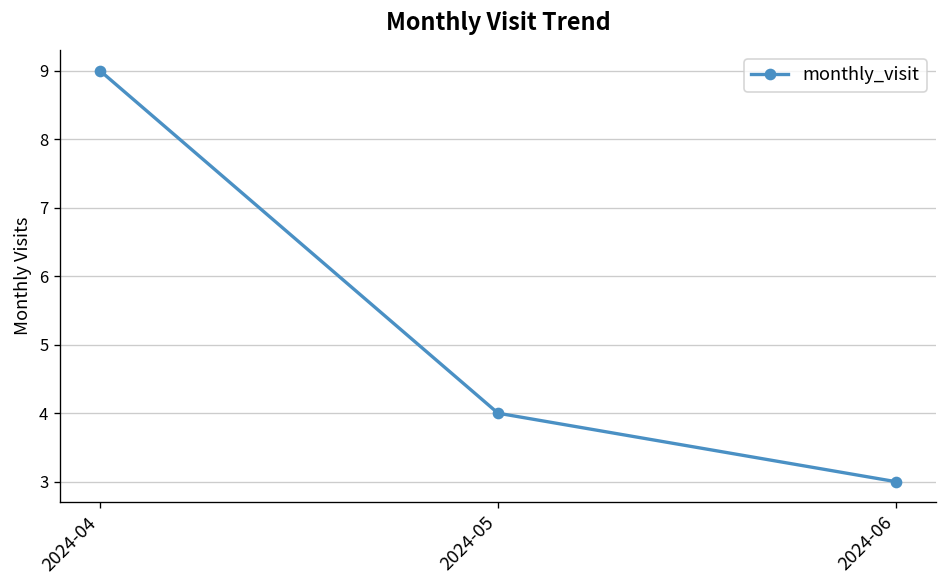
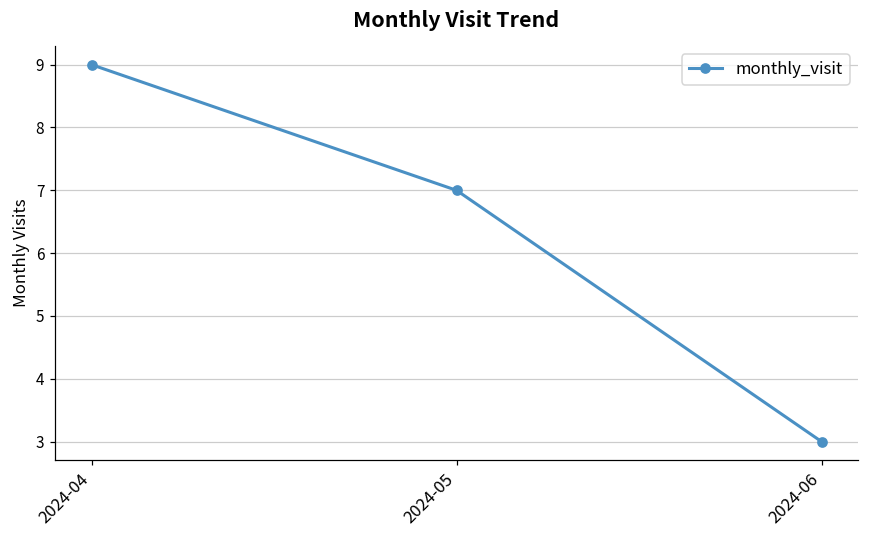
  {
    "2024-04": 9,
-   "2024-05": 4,
+   "2024-05": 7,
    "2024-06": 3
  }
